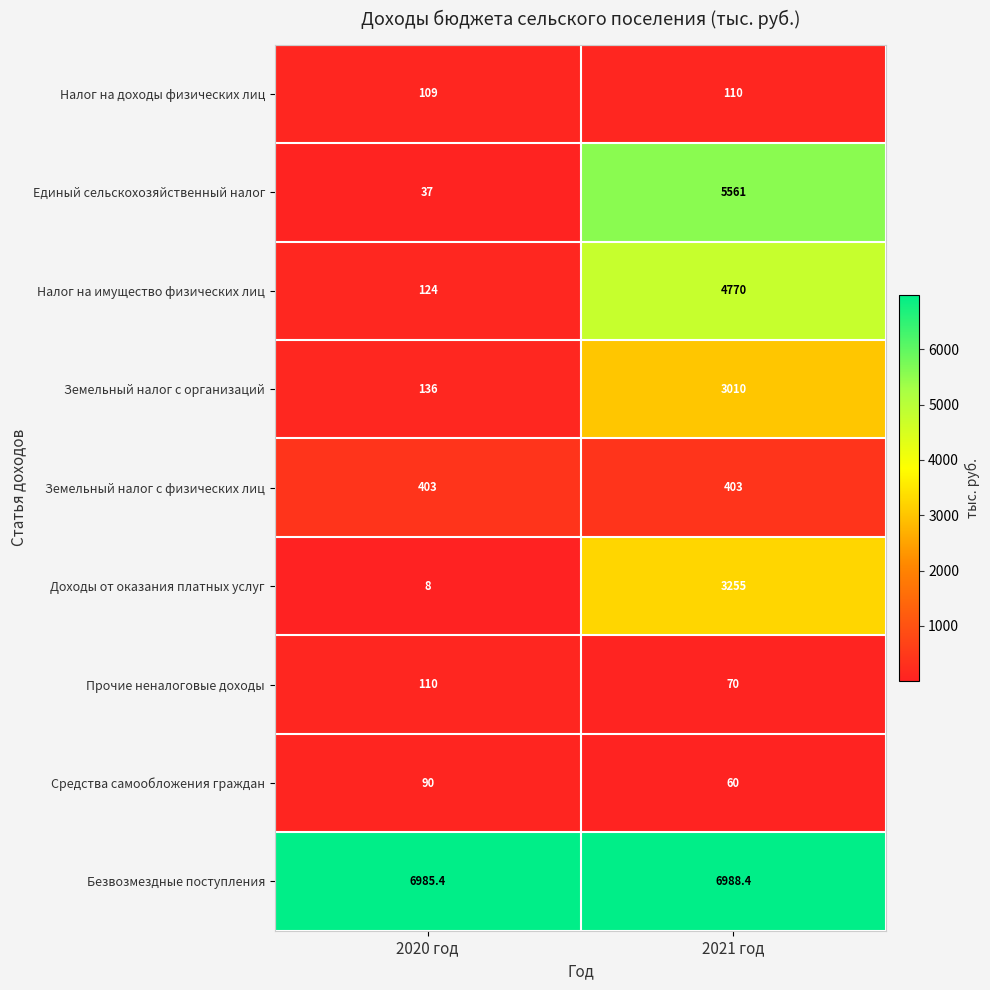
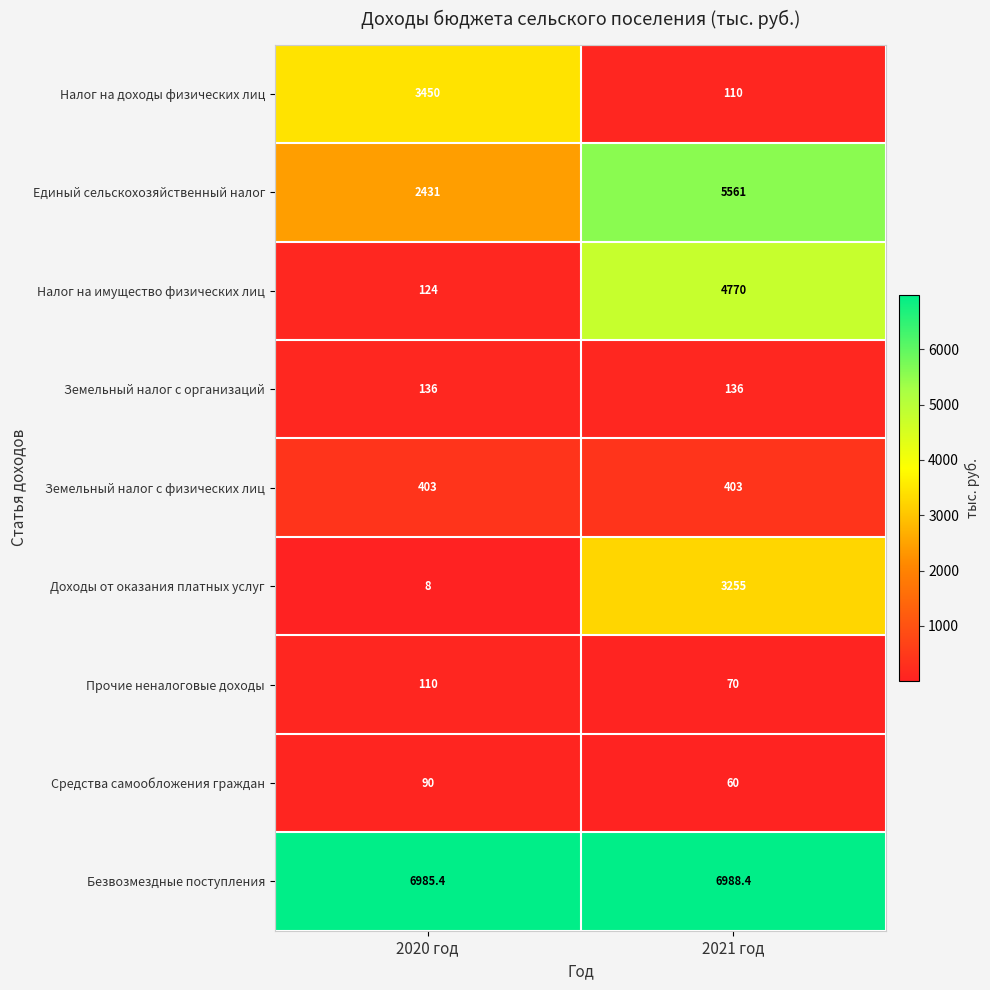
  {
    "Налог на доходы физических лиц": {
-     "2020 год": 109,
+     "2020 год": 3450,
      "2021 год": 110
    },
    "Единый сельскохозяйственный налог": {
-     "2020 год": 37,
+     "2020 год": 2431,
      "2021 год": 5561
    },
    "Налог на имущество физических лиц": {
      "2020 год": 124,
      "2021 год": 4770
    },
    "Земельный налог с организаций": {
      "2020 год": 136,
-     "2021 год": 3010
+     "2021 год": 136
    },
    "Земельный налог с физических лиц": {
      "2020 год": 403,
      "2021 год": 403
    },
    "Доходы от оказания платных услуг": {
      "2020 год": 8,
      "2021 год": 3255
    },
    "Прочие неналоговые доходы": {
      "2020 год": 110,
      "2021 год": 70
    },
    "Средства самообложения граждан": {
      "2020 год": 90,
      "2021 год": 60
    },
    "Безвозмездные поступления": {
      "2020 год": 6985.4,
      "2021 год": 6988.4
    }
  }
